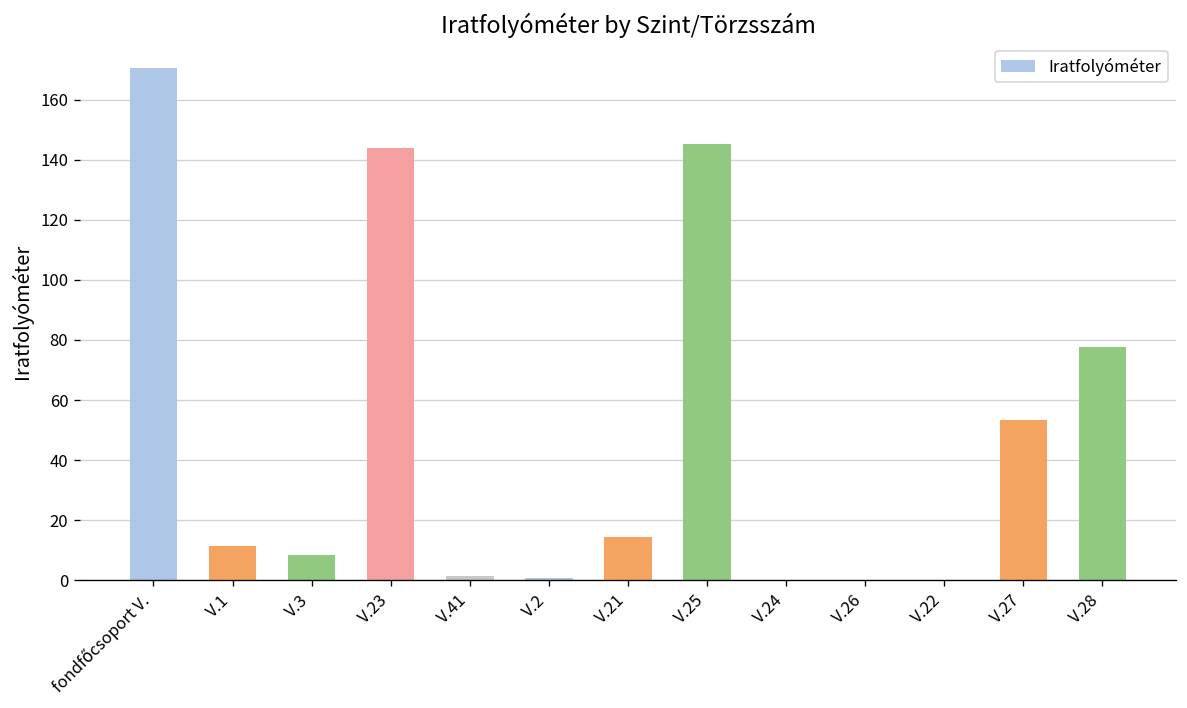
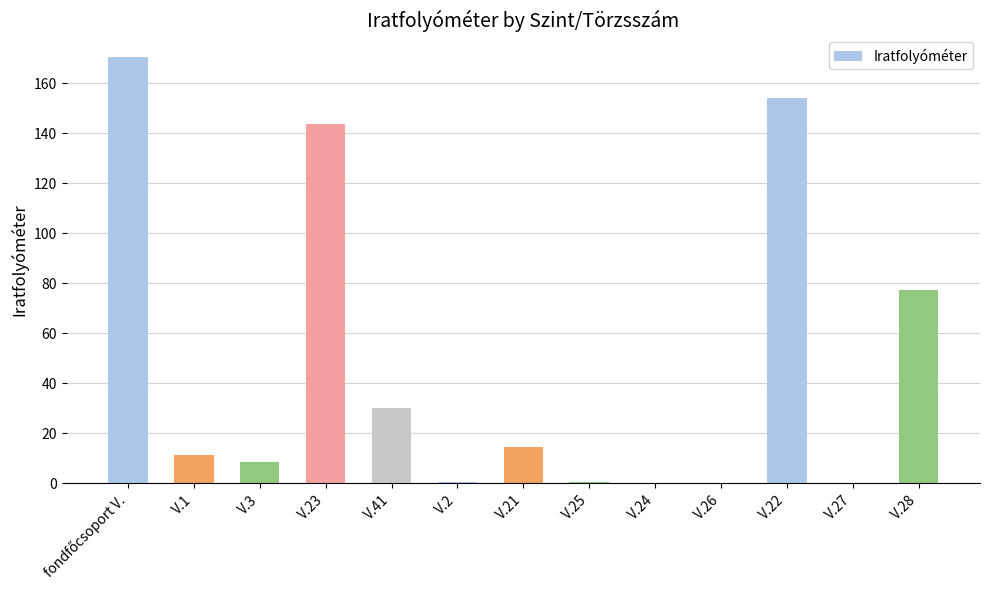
  {
    "fondfőcsoport V.": 171,
    "V.1": 11,
    "V.3": 8,
    "V.23": 144,
-   "V.41": 1,
+   "V.41": 30,
    "V.21": 15,
-   "V.25": 145,
-   "V.22": 0,
-   "V.27": 53,
+   "V.25": 1,
+   "V.22": 154,
+   "V.27": 0,
    "V.28": 78
  }
